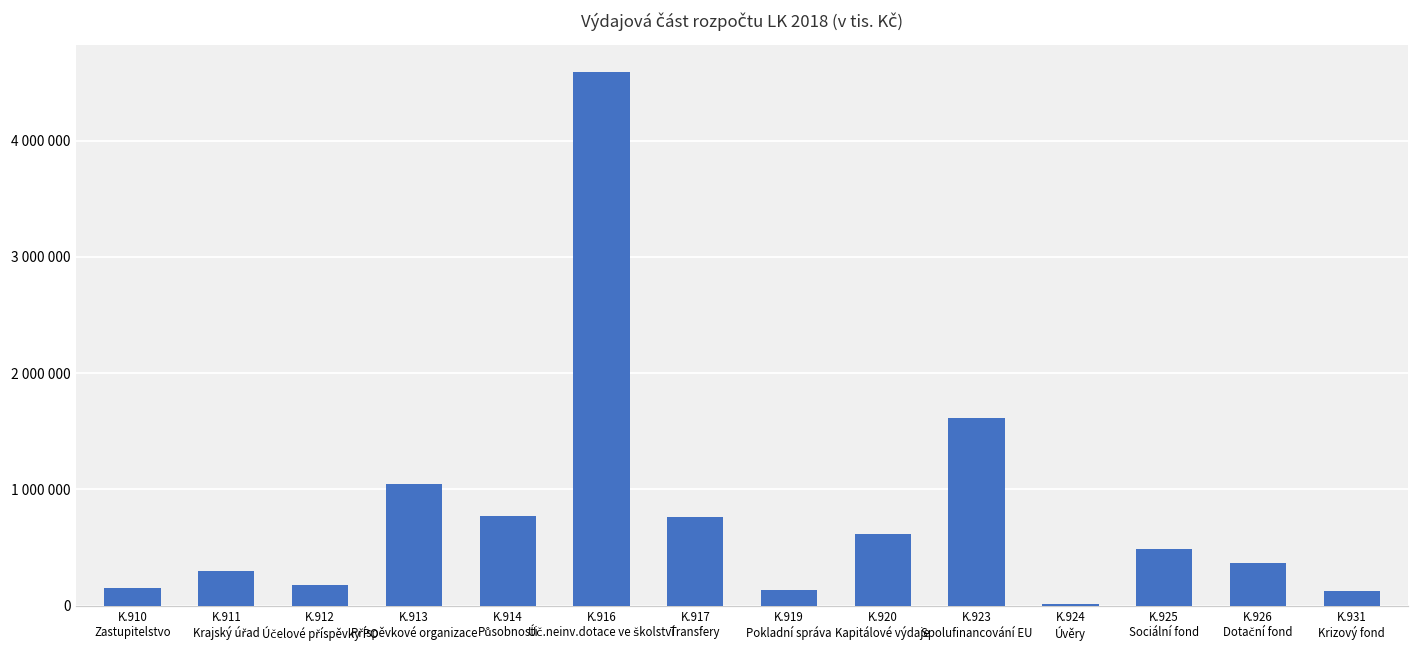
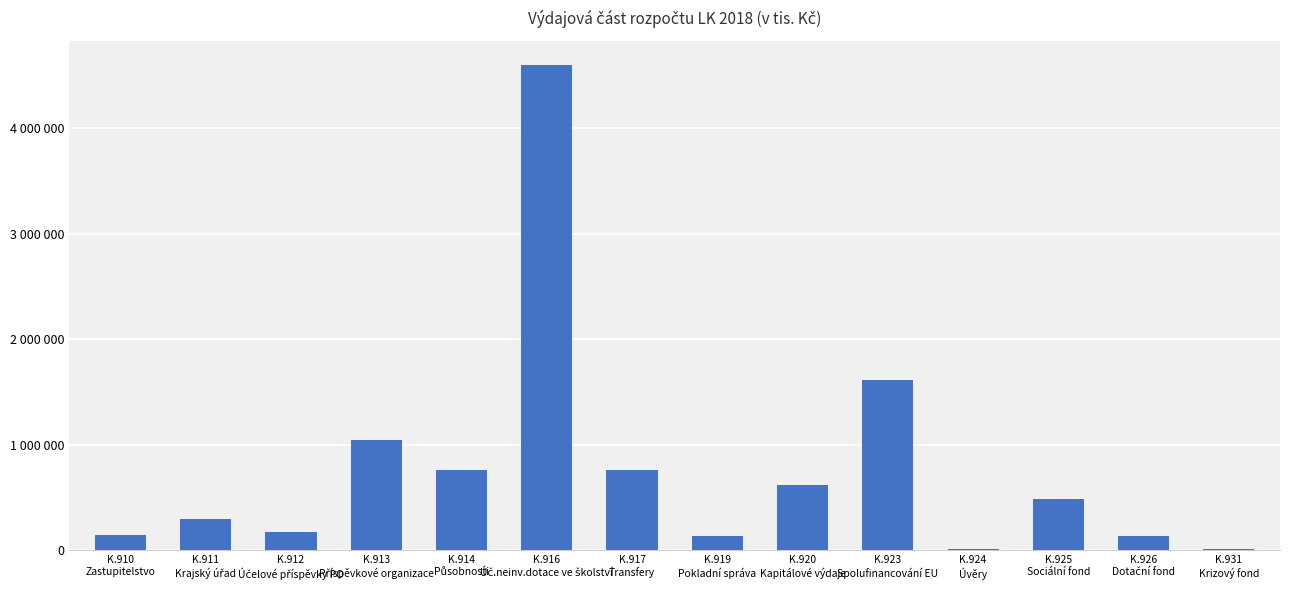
  {
    "K.910 Zastupitelstvo": 150000,
    "K.911 Krajský úřad": 290000,
    "K.916 Úč.neinv.dotace ve školství": 4590000,
    "K.917 Transfery": 770000,
    "K.919 Pokladní správa": 130000,
    "K.920 Kapitálové výdaje": 620000,
    "K.923 Spolufinancování EU": 1610000,
    "K.925 Sociální fond": 480000,
-   "K.926 Dotační fond": 360000,
-   "K.931 Krizový fond": 120000
+   "K.926 Dotační fond": 140000,
+   "K.931 Krizový fond": 20000
  }
